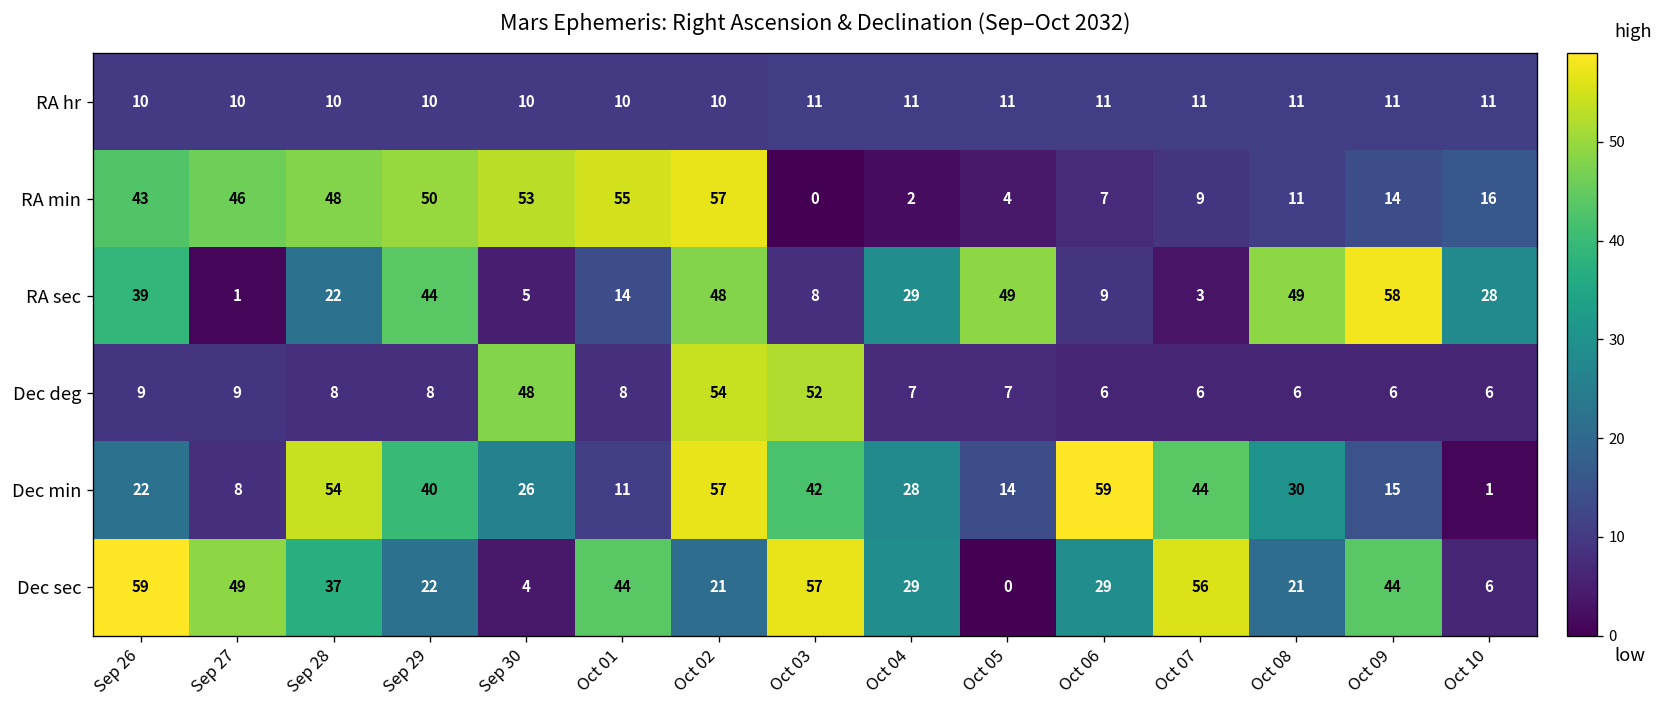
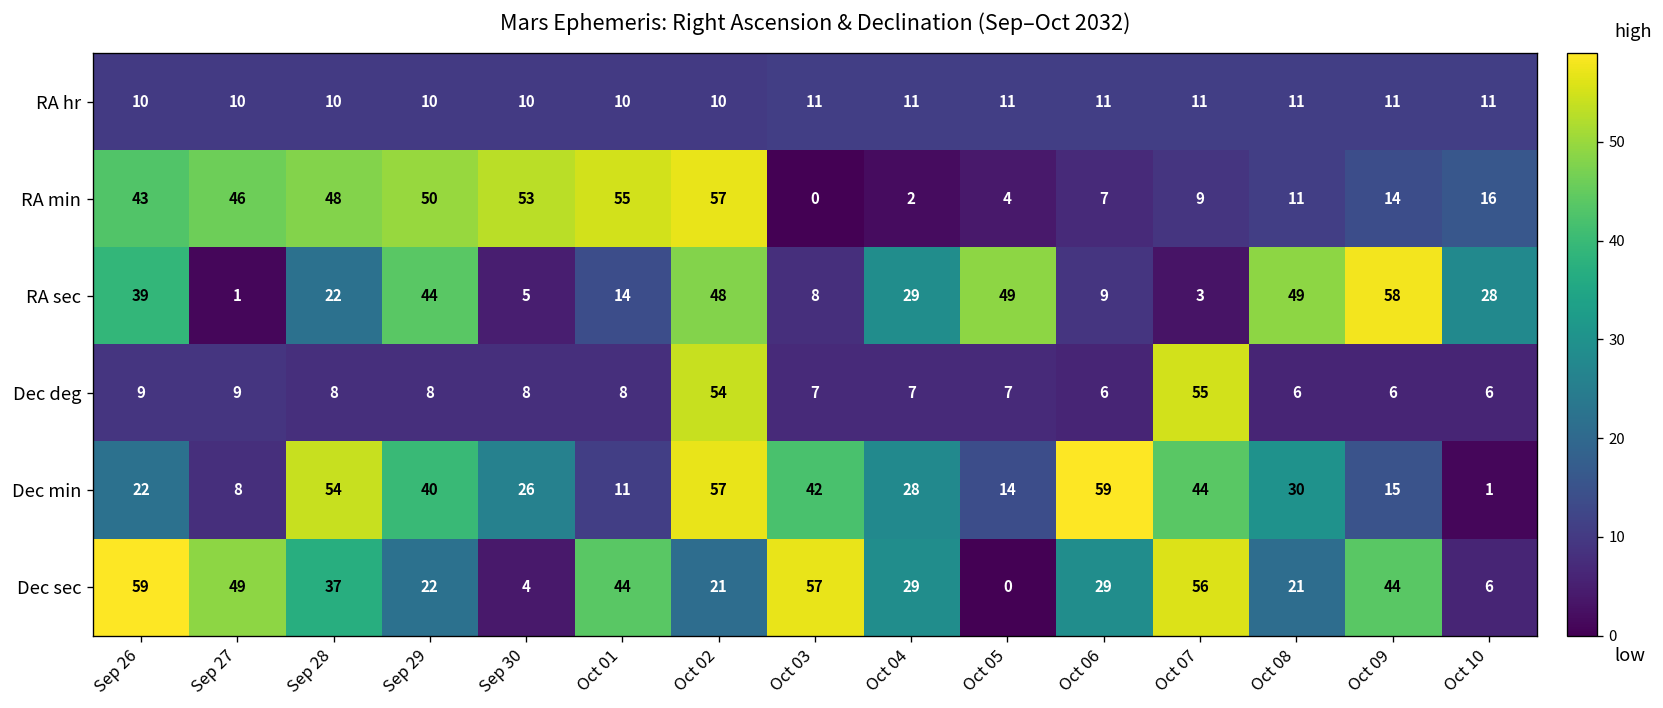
  {
    "RA hr": {
      "Sep 26": 10,
      "Sep 27": 10,
      "Sep 28": 10,
      "Sep 29": 10,
      "Sep 30": 10,
      "Oct 01": 10,
      "Oct 02": 10,
      "Oct 03": 11,
      "Oct 04": 11,
      "Oct 05": 11,
      "Oct 06": 11,
      "Oct 07": 11,
      "Oct 08": 11,
      "Oct 09": 11,
      "Oct 10": 11
    },
    "RA min": {
      "Sep 26": 43,
      "Sep 27": 46,
      "Sep 28": 48,
      "Sep 29": 50,
      "Sep 30": 53,
      "Oct 01": 55,
      "Oct 02": 57,
      "Oct 03": 0,
      "Oct 04": 2,
      "Oct 05": 4,
      "Oct 06": 7,
      "Oct 07": 9,
      "Oct 08": 11,
      "Oct 09": 14,
      "Oct 10": 16
    },
    "RA sec": {
      "Sep 26": 39,
      "Sep 27": 1,
      "Sep 28": 22,
      "Sep 29": 44,
      "Sep 30": 5,
      "Oct 01": 14,
      "Oct 02": 48,
      "Oct 03": 8,
      "Oct 04": 29,
      "Oct 05": 49,
      "Oct 06": 9,
      "Oct 07": 3,
      "Oct 08": 49,
      "Oct 09": 58,
      "Oct 10": 28
    },
    "Dec deg": {
      "Sep 26": 9,
      "Sep 27": 9,
      "Sep 28": 8,
      "Sep 29": 8,
-     "Sep 30": 48,
+     "Sep 30": 8,
      "Oct 01": 8,
      "Oct 02": 54,
-     "Oct 03": 52,
+     "Oct 03": 7,
      "Oct 04": 7,
      "Oct 05": 7,
      "Oct 06": 6,
-     "Oct 07": 6,
+     "Oct 07": 55,
      "Oct 08": 6,
      "Oct 09": 6,
      "Oct 10": 6
    },
    "Dec min": {
      "Sep 26": 22,
      "Sep 27": 8,
      "Sep 28": 54,
      "Sep 29": 40,
      "Sep 30": 26,
      "Oct 01": 11,
      "Oct 02": 57,
      "Oct 03": 42,
      "Oct 04": 28,
      "Oct 05": 14,
      "Oct 06": 59,
      "Oct 07": 44,
      "Oct 08": 30,
      "Oct 09": 15,
      "Oct 10": 1
    },
    "Dec sec": {
      "Sep 26": 59,
      "Sep 27": 49,
      "Sep 28": 37,
      "Sep 29": 22,
      "Sep 30": 4,
      "Oct 01": 44,
      "Oct 02": 21,
      "Oct 03": 57,
      "Oct 04": 29,
      "Oct 05": 0,
      "Oct 06": 29,
      "Oct 07": 56,
      "Oct 08": 21,
      "Oct 09": 44,
      "Oct 10": 6
    }
  }
